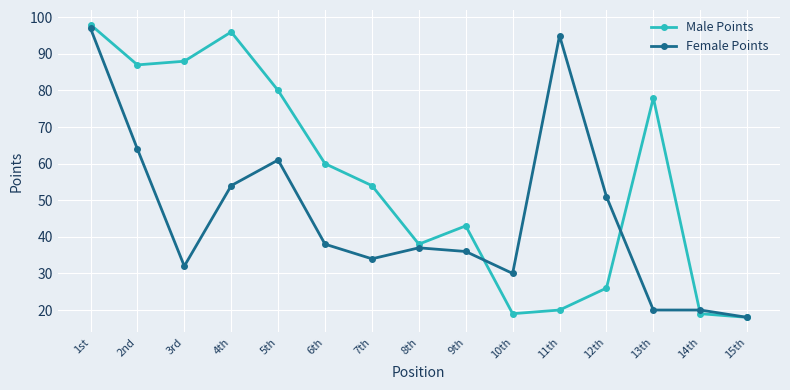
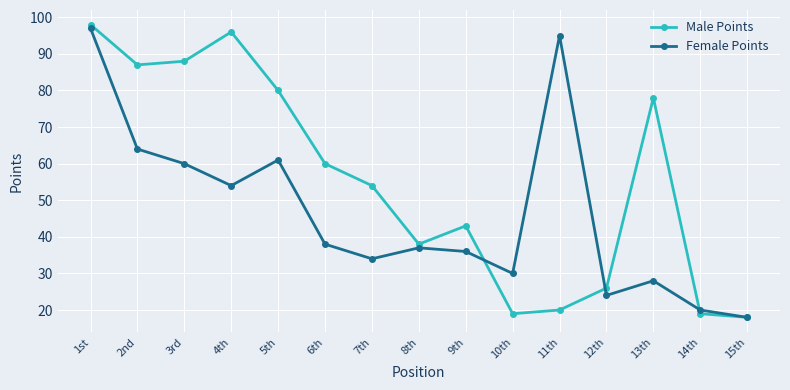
  {
    "Male Points": {
      "1st": 98,
      "2nd": 87,
      "3rd": 88,
      "4th": 96,
      "5th": 80,
      "6th": 60,
      "7th": 54,
      "8th": 38,
      "9th": 43,
      "10th": 19,
      "11th": 20,
      "12th": 26,
      "13th": 78,
      "14th": 19
    },
    "Female Points": {
      "1st": 97,
      "2nd": 64,
-     "3rd": 32,
+     "3rd": 60,
      "4th": 54,
      "5th": 61,
      "6th": 38,
      "7th": 34,
      "8th": 37,
      "9th": 36,
      "10th": 30,
      "11th": 95,
-     "12th": 51,
-     "13th": 20,
+     "12th": 24,
+     "13th": 28,
      "14th": 20
    }
  }
